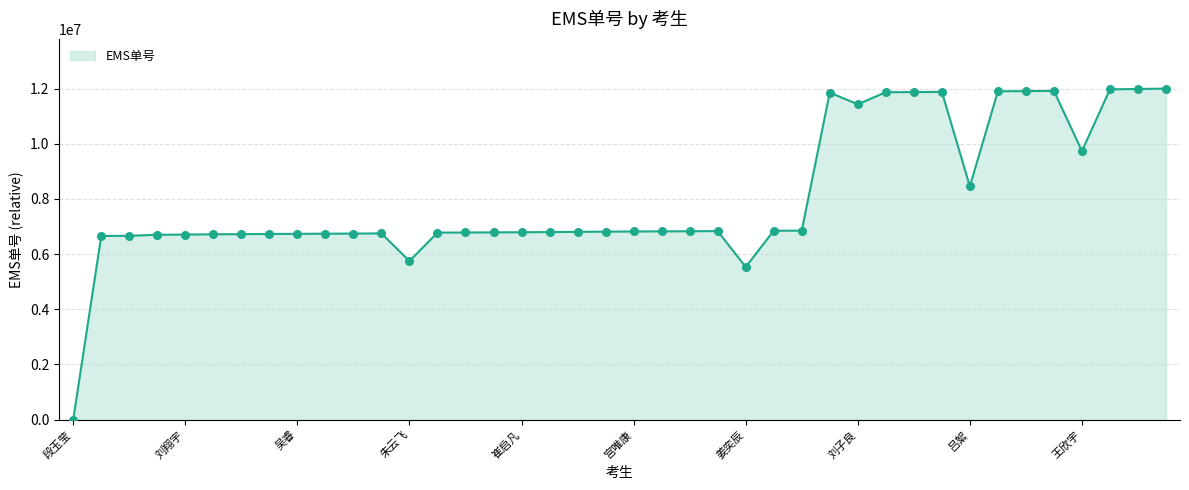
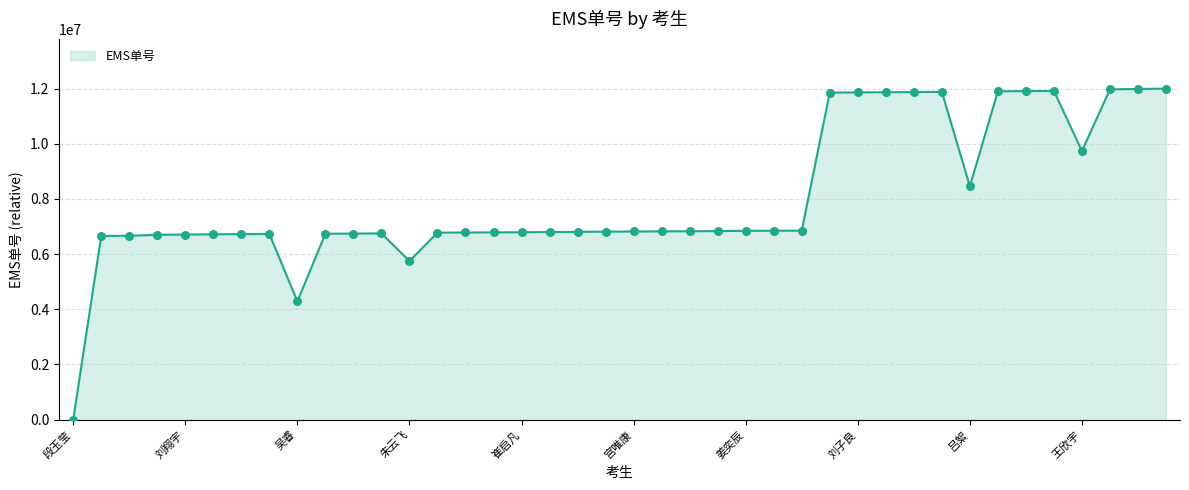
  {
    "段玉莹": 0,
    "刘翔宇": 6700000,
-   "吴睿": 6700000,
+   "吴睿": 4300000,
    "朱云飞": 5700000,
    "崔启凡": 6800000,
    "宫唯康": 6800000,
-   "姜奕辰": 5500000,
-   "刘子良": 11400000,
+   "姜奕辰": 6800000,
+   "刘子良": 11900000,
    "吕絮": 8500000,
    "王欣宇": 9700000
  }
